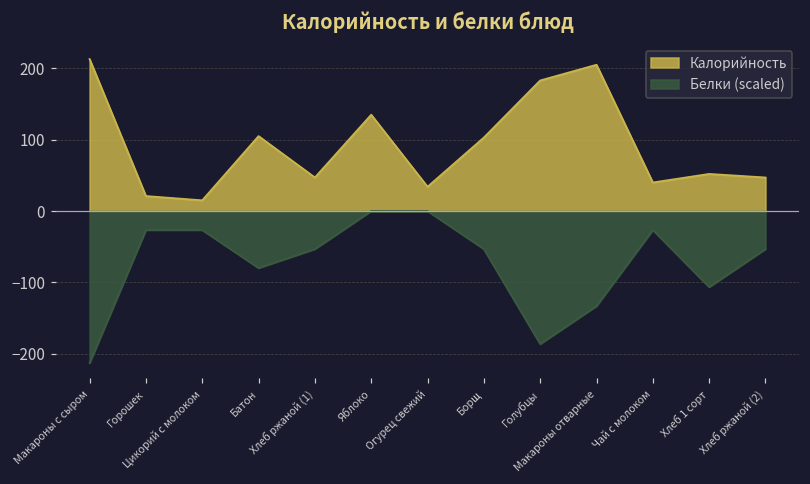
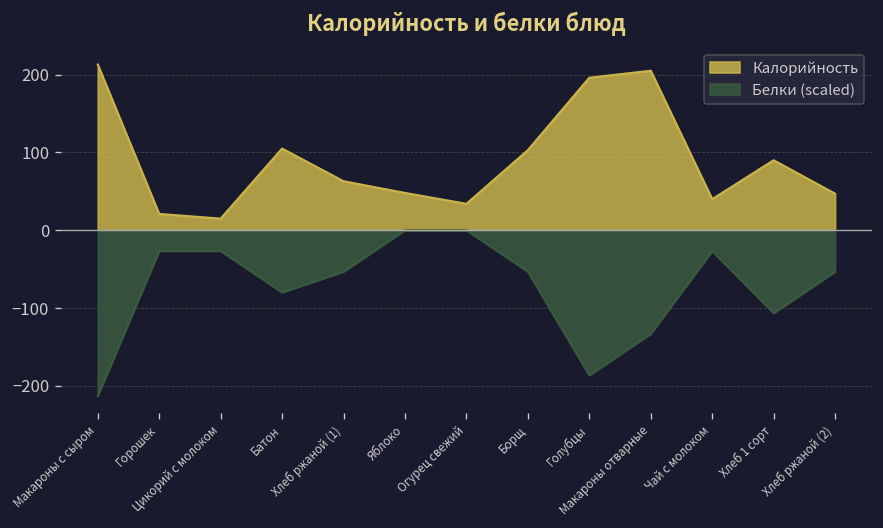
  {
    "Калорийность": {
      "Макароны с сыром": 210,
      "Горошек": 20,
      "Цикорий с молоком": 20,
      "Батон": 110,
-     "Хлеб ржаной (1)": 50,
-     "Яблоко": 140,
+     "Хлеб ржаной (1)": 60,
+     "Яблоко": 50,
      "Огурец свежий": 30,
      "Борщ": 100,
-     "Голубцы": 180,
+     "Голубцы": 200,
      "Макароны отварные": 210,
      "Чай с молоком": 40,
-     "Хлеб 1 сорт": 50,
+     "Хлеб 1 сорт": 90,
      "Хлеб ржаной (2)": 50
    }
  }
